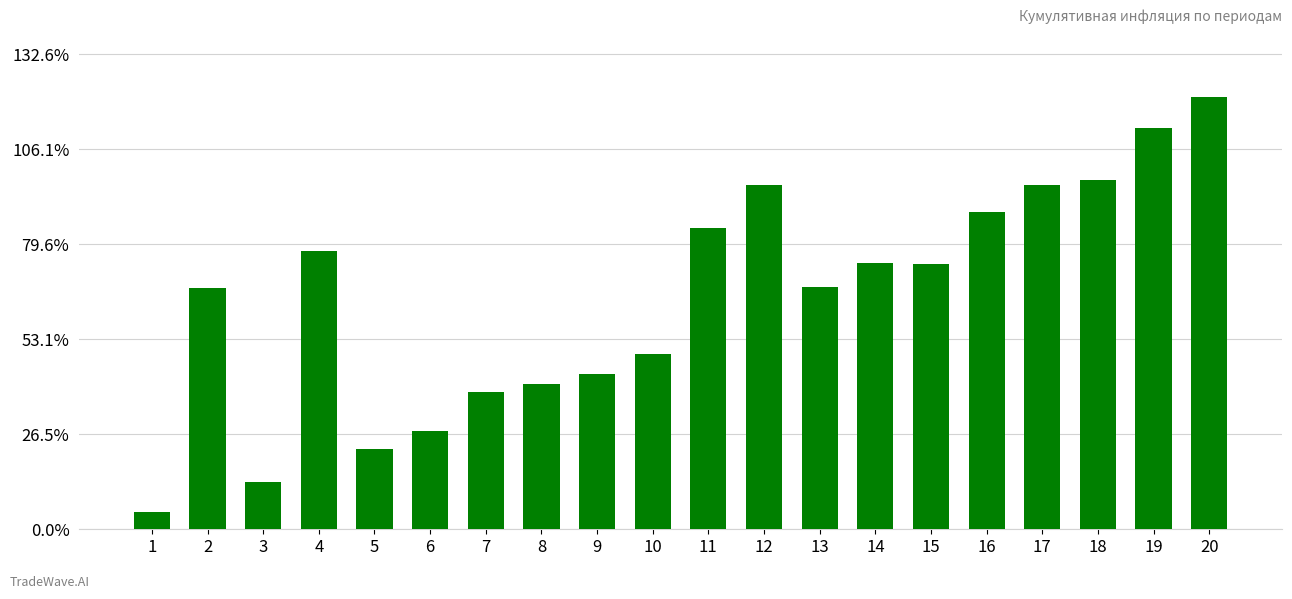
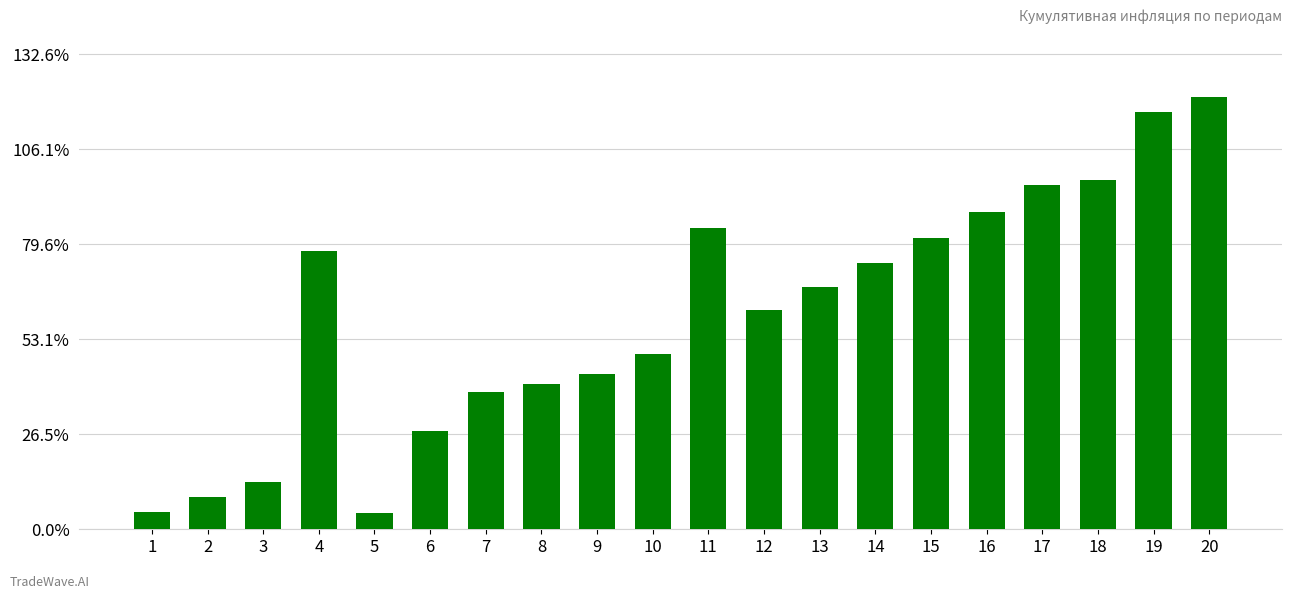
  {
    "1": "5%",
-   "2": "67%",
+   "2": "9%",
    "3": "13%",
    "4": "78%",
-   "5": "22%",
+   "5": "5%",
    "6": "27%",
    "7": "38%",
    "8": "41%",
    "9": "43%",
    "10": "49%",
    "11": "84%",
-   "12": "96%",
+   "12": "61%",
    "13": "68%",
    "14": "74%",
-   "15": "74%",
+   "15": "81%",
    "16": "89%",
    "17": "96%",
    "18": "98%",
-   "19": "112%",
+   "19": "116%",
    "20": "121%"
  }
